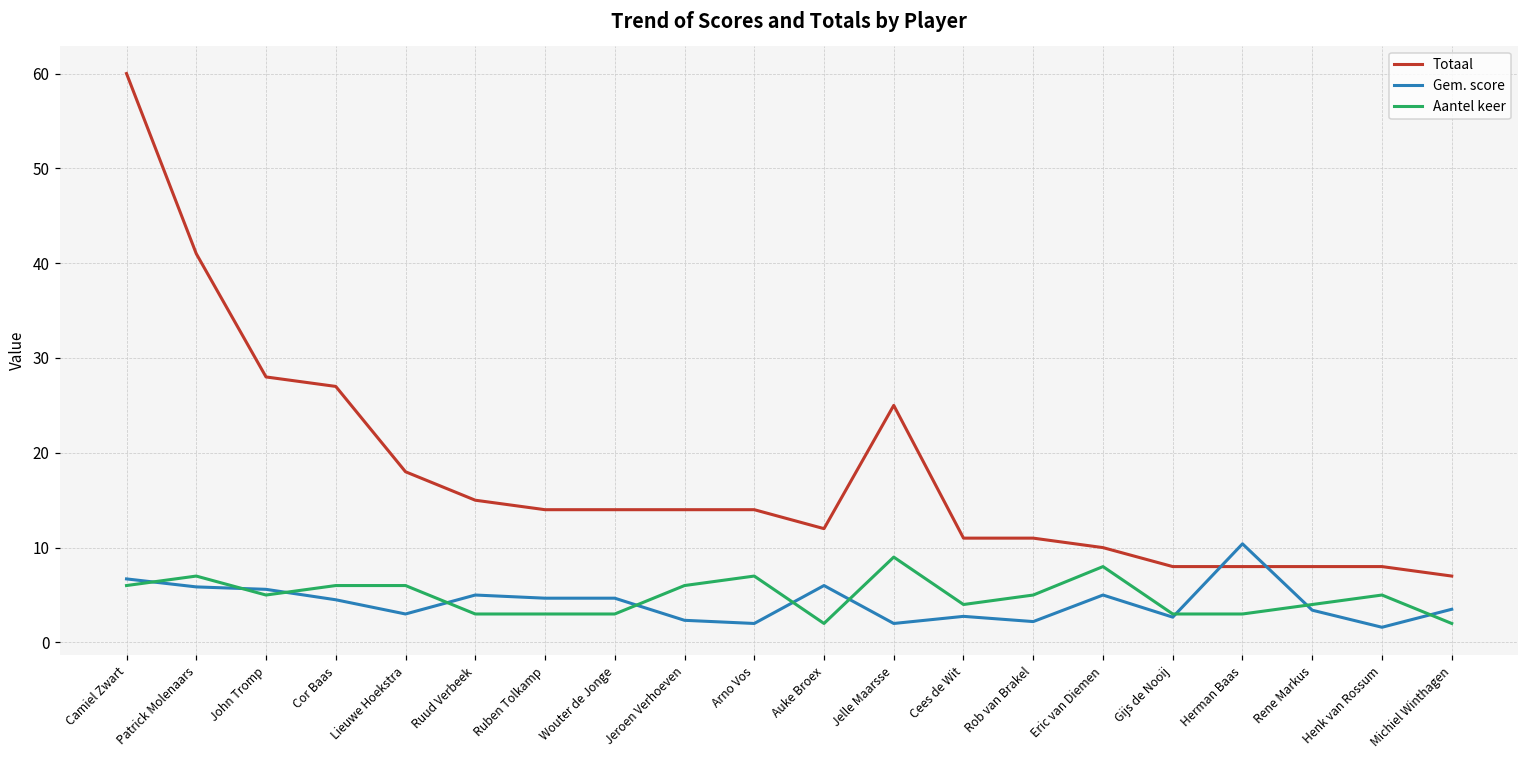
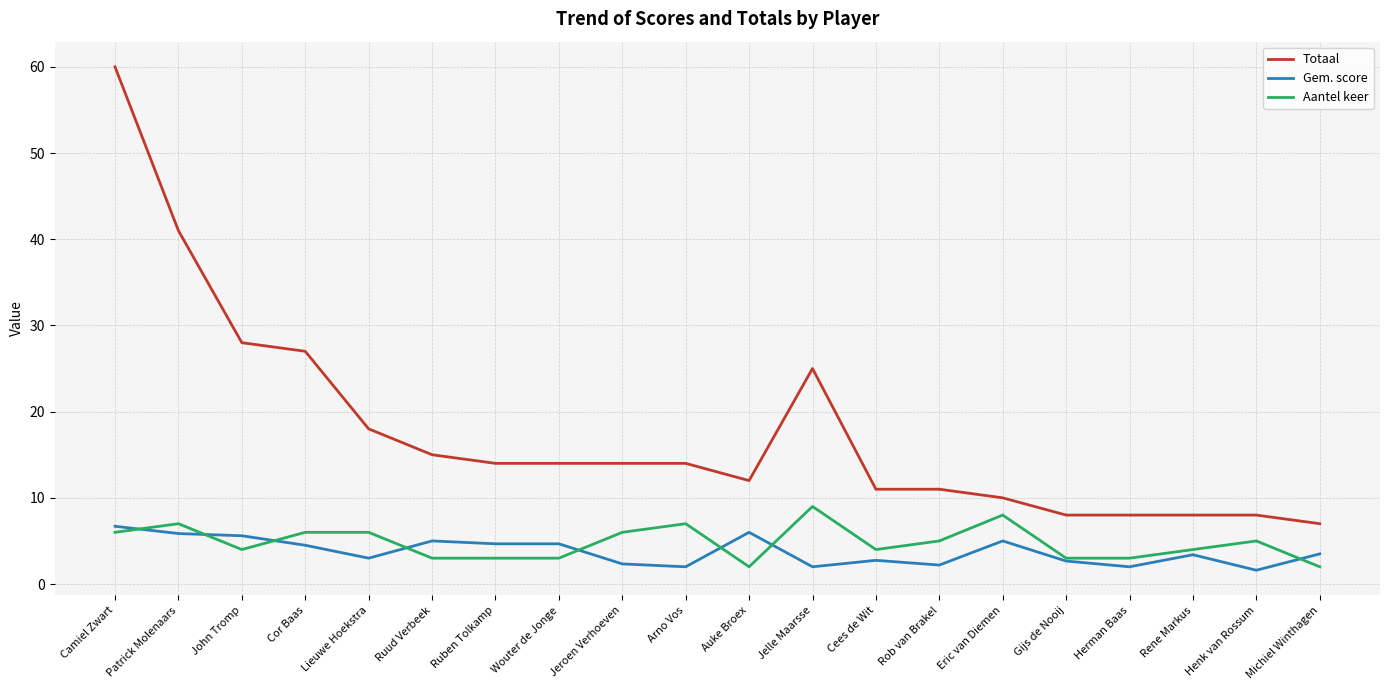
  {
    "Totaal": {
      "Camiel Zwart": 60,
      "Patrick Molenaars": 41,
      "John Tromp": 28,
      "Cor Baas": 27,
      "Lieuwe Hoekstra": 18,
      "Ruud Verbeek": 15,
      "Ruben Tolkamp": 14,
      "Wouter de Jonge": 14,
      "Jeroen Verhoeven": 14,
      "Arno Vos": 14,
      "Auke Broex": 12,
      "Jelle Maarsse": 25,
      "Cees de Wit": 11,
      "Rob van Brakel": 11,
      "Eric van Diemen": 10,
      "Gijs de Nooij": 8,
      "Herman Baas": 8,
      "Rene Markus": 8,
      "Henk van Rossum": 8,
      "Michiel Winthagen": 7
    },
    "Gem. score": {
      "Camiel Zwart": 7,
      "Patrick Molenaars": 6,
      "John Tromp": 6,
      "Cor Baas": 5,
      "Lieuwe Hoekstra": 3,
      "Ruud Verbeek": 5,
      "Ruben Tolkamp": 5,
      "Wouter de Jonge": 5,
      "Jeroen Verhoeven": 2,
      "Arno Vos": 2,
      "Auke Broex": 6,
      "Jelle Maarsse": 2,
      "Cees de Wit": 3,
      "Rob van Brakel": 2,
      "Eric van Diemen": 5,
      "Gijs de Nooij": 3,
-     "Herman Baas": 10,
+     "Herman Baas": 2,
      "Rene Markus": 3,
      "Henk van Rossum": 2,
      "Michiel Winthagen": 4
    },
    "Aantel keer": {
      "Camiel Zwart": 6,
      "Patrick Molenaars": 7,
-     "John Tromp": 5,
+     "John Tromp": 4,
      "Cor Baas": 6,
      "Lieuwe Hoekstra": 6,
      "Ruud Verbeek": 3,
      "Ruben Tolkamp": 3,
      "Wouter de Jonge": 3,
      "Jeroen Verhoeven": 6,
      "Arno Vos": 7,
      "Auke Broex": 2,
      "Jelle Maarsse": 9,
      "Cees de Wit": 4,
      "Rob van Brakel": 5,
      "Eric van Diemen": 8,
      "Gijs de Nooij": 3,
      "Herman Baas": 3,
      "Rene Markus": 4,
      "Henk van Rossum": 5,
      "Michiel Winthagen": 2
    }
  }
